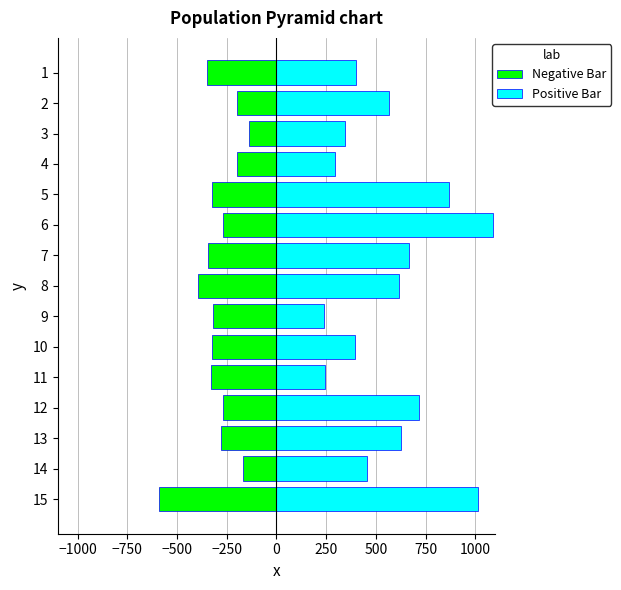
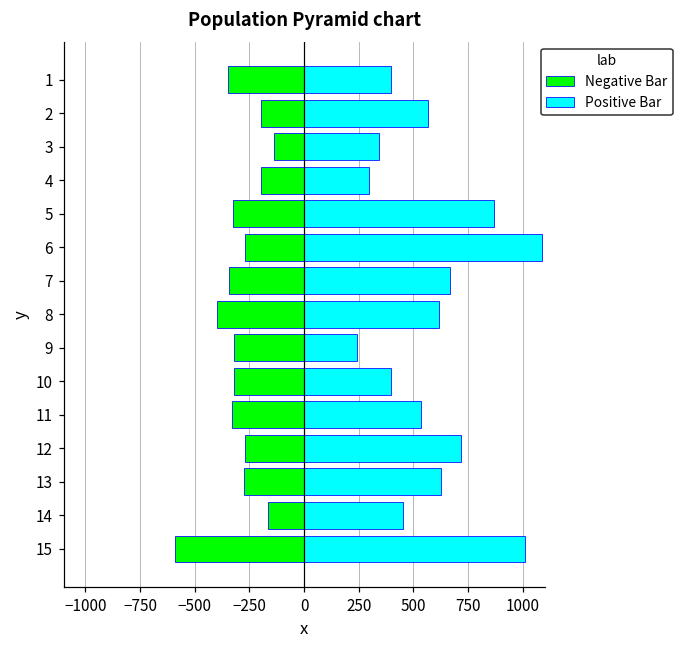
  {
    "Negative Bar": {
      "1": -350,
      "2": -200,
      "3": -140,
      "4": -200,
      "5": -320,
      "6": -270,
      "7": -340,
      "8": -400,
      "9": -320,
      "10": -320,
      "11": -330,
      "12": -270,
      "13": -280,
      "14": -170,
      "15": -590
    },
    "Positive Bar": {
      "1": 400,
      "2": 570,
      "3": 340,
      "4": 300,
      "5": 870,
      "6": 1090,
      "7": 670,
      "8": 620,
      "9": 240,
      "10": 400,
-     "11": 240,
+     "11": 530,
      "12": 720,
      "13": 630,
      "14": 450,
      "15": 1010
    }
  }
